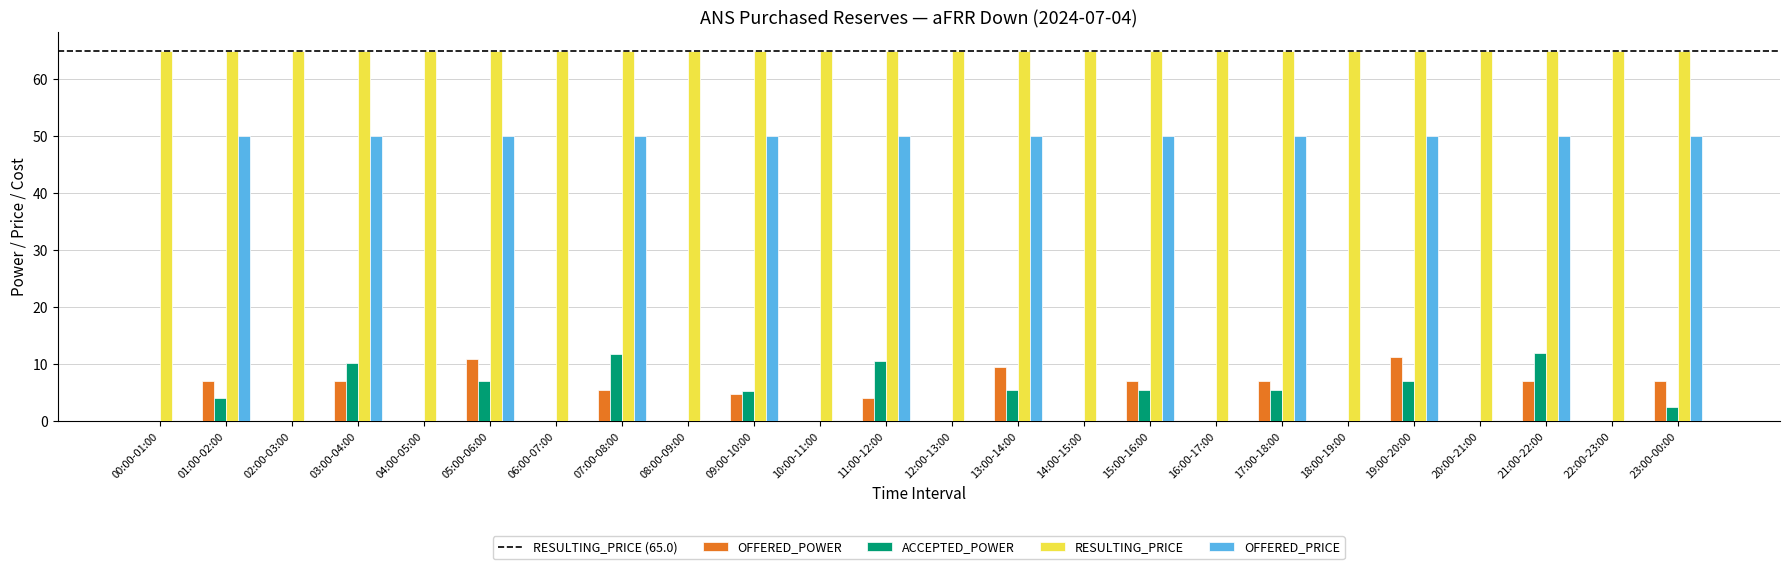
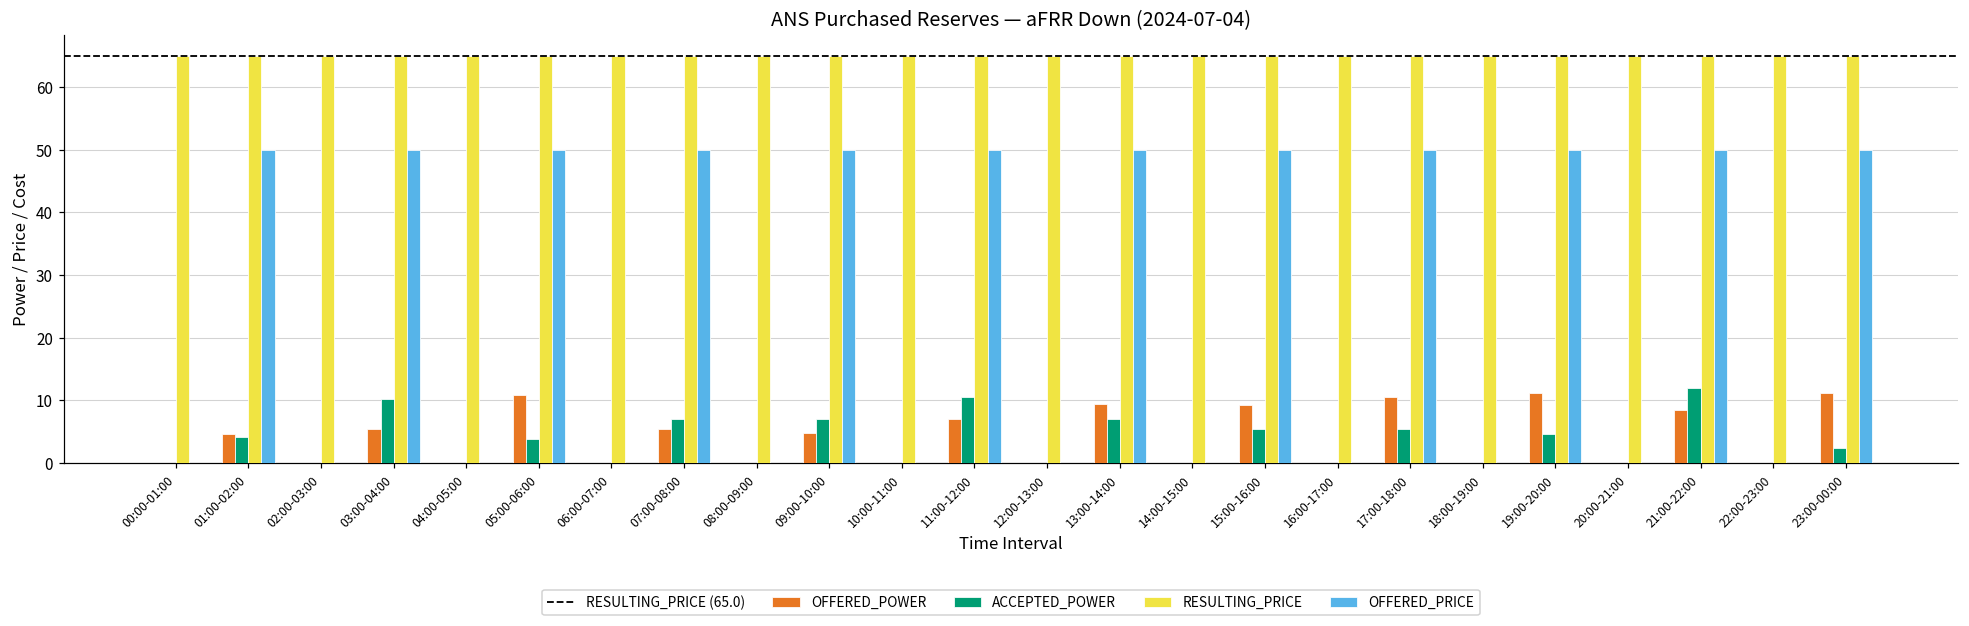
  {
    "OFFERED_POWER": {
      "00:00-01:00": 0,
-     "01:00-02:00": 7,
+     "01:00-02:00": 5,
      "02:00-03:00": 0,
-     "03:00-04:00": 7,
+     "03:00-04:00": 6,
      "04:00-05:00": 0,
      "05:00-06:00": 11,
      "06:00-07:00": 0,
      "07:00-08:00": 6,
      "08:00-09:00": 0,
      "09:00-10:00": 5,
      "10:00-11:00": 0,
-     "11:00-12:00": 4,
+     "11:00-12:00": 7,
      "12:00-13:00": 0,
      "13:00-14:00": 10,
      "14:00-15:00": 0,
-     "15:00-16:00": 7,
+     "15:00-16:00": 9,
      "16:00-17:00": 0,
-     "17:00-18:00": 7,
+     "17:00-18:00": 11,
      "18:00-19:00": 0,
      "19:00-20:00": 11,
      "20:00-21:00": 0,
-     "21:00-22:00": 7,
+     "21:00-22:00": 9,
      "22:00-23:00": 0,
-     "23:00-00:00": 7
+     "23:00-00:00": 11
    },
    "ACCEPTED_POWER": {
      "00:00-01:00": 0,
      "01:00-02:00": 4,
      "02:00-03:00": 0,
      "03:00-04:00": 10,
      "04:00-05:00": 0,
-     "05:00-06:00": 7,
+     "05:00-06:00": 4,
      "06:00-07:00": 0,
-     "07:00-08:00": 12,
+     "07:00-08:00": 7,
      "08:00-09:00": 0,
-     "09:00-10:00": 5,
+     "09:00-10:00": 7,
      "10:00-11:00": 0,
      "11:00-12:00": 11,
      "12:00-13:00": 0,
-     "13:00-14:00": 5,
+     "13:00-14:00": 7,
      "14:00-15:00": 0,
      "15:00-16:00": 6,
      "16:00-17:00": 0,
      "17:00-18:00": 5,
      "18:00-19:00": 0,
-     "19:00-20:00": 7,
+     "19:00-20:00": 5,
      "20:00-21:00": 0,
      "21:00-22:00": 12,
      "22:00-23:00": 0,
      "23:00-00:00": 2
    },
    "RESULTING_PRICE": {
      "00:00-01:00": 65,
      "01:00-02:00": 65,
      "02:00-03:00": 65,
      "03:00-04:00": 65,
      "04:00-05:00": 65,
      "05:00-06:00": 65,
      "06:00-07:00": 65,
      "07:00-08:00": 65,
      "08:00-09:00": 65,
      "09:00-10:00": 65,
      "10:00-11:00": 65,
      "11:00-12:00": 65,
      "12:00-13:00": 65,
      "13:00-14:00": 65,
      "14:00-15:00": 65,
      "15:00-16:00": 65,
      "16:00-17:00": 65,
      "17:00-18:00": 65,
      "18:00-19:00": 65,
      "19:00-20:00": 65,
      "20:00-21:00": 65,
      "21:00-22:00": 65,
      "22:00-23:00": 65,
      "23:00-00:00": 65
    },
    "OFFERED_PRICE": {
      "00:00-01:00": 0,
      "01:00-02:00": 50,
      "02:00-03:00": 0,
      "03:00-04:00": 50,
      "04:00-05:00": 0,
      "05:00-06:00": 50,
      "06:00-07:00": 0,
      "07:00-08:00": 50,
      "08:00-09:00": 0,
      "09:00-10:00": 50,
      "10:00-11:00": 0,
      "11:00-12:00": 50,
      "12:00-13:00": 0,
      "13:00-14:00": 50,
      "14:00-15:00": 0,
      "15:00-16:00": 50,
      "16:00-17:00": 0,
      "17:00-18:00": 50,
      "18:00-19:00": 0,
      "19:00-20:00": 50,
      "20:00-21:00": 0,
      "21:00-22:00": 50,
      "22:00-23:00": 0,
      "23:00-00:00": 50
    }
  }
